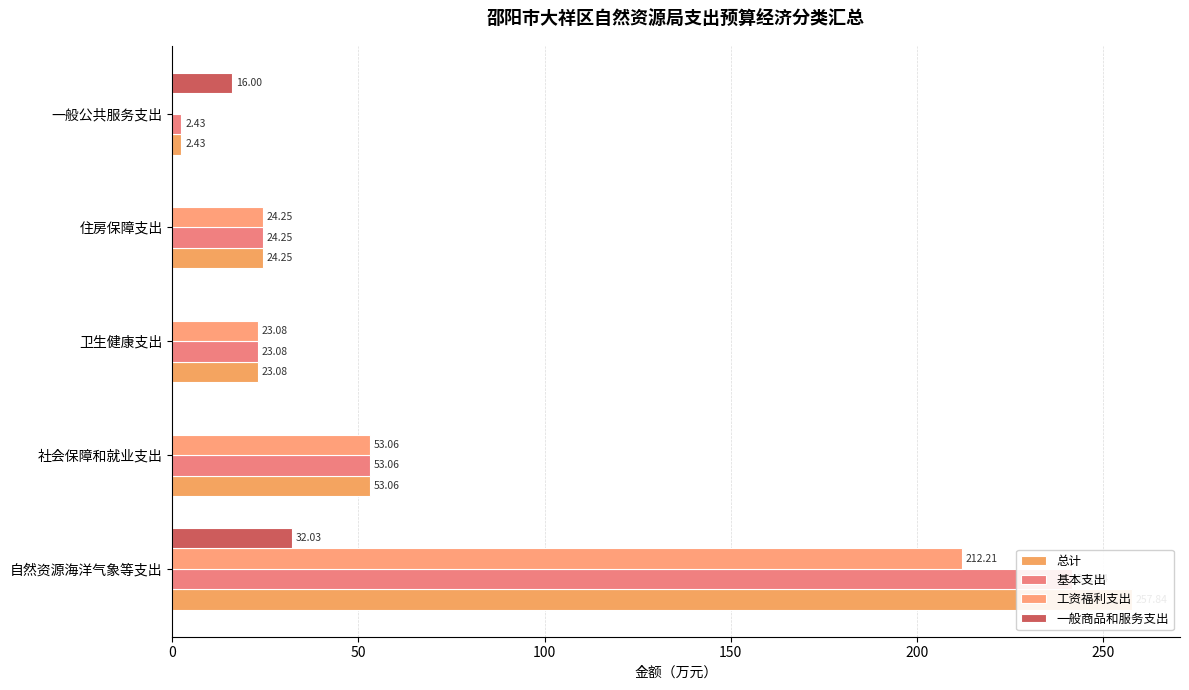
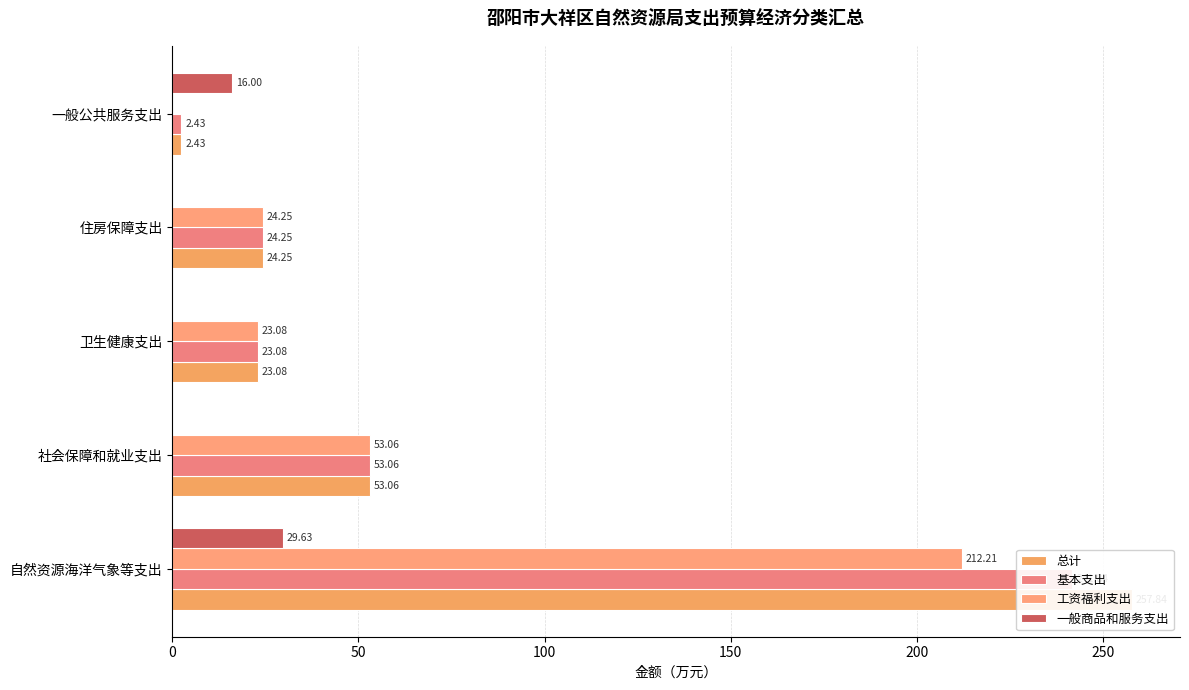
  {
    "一般商品和服务支出": {
      "一般公共服务支出": 16.00,
-     "自然资源海洋气象等支出": 32.03
+     "自然资源海洋气象等支出": 29.63
    }
  }
